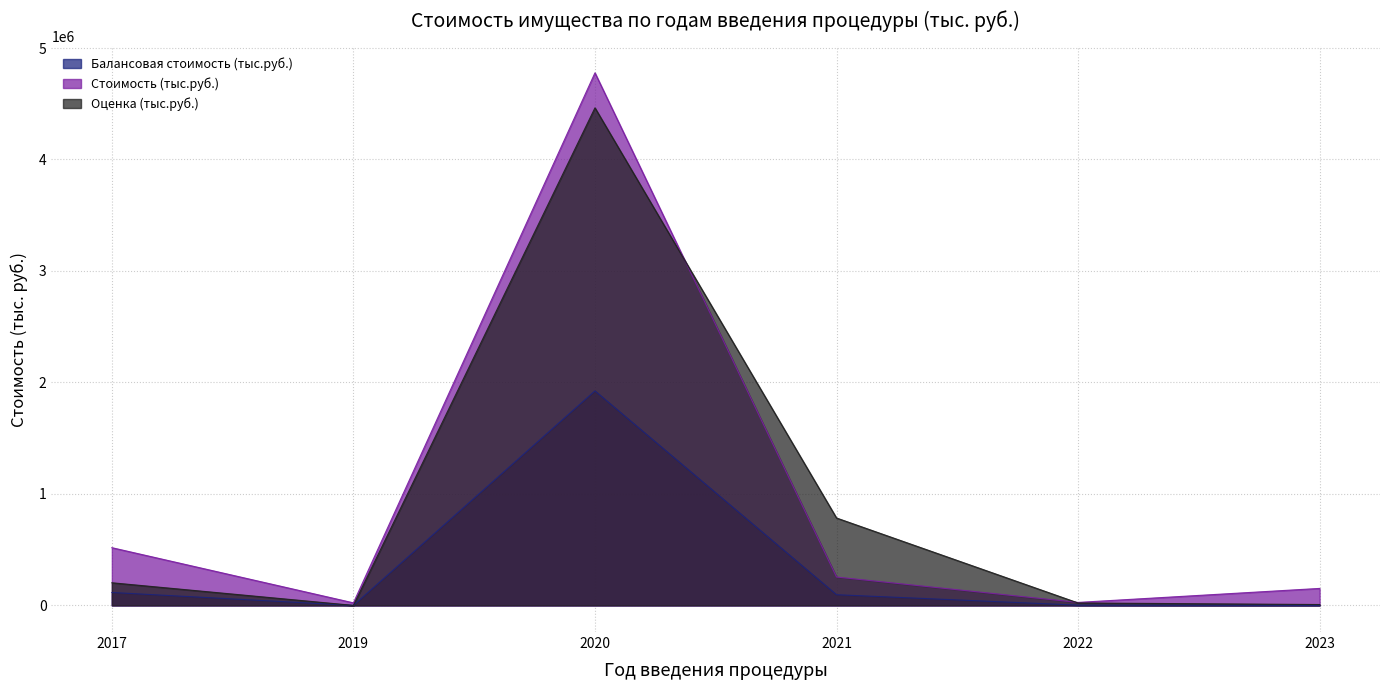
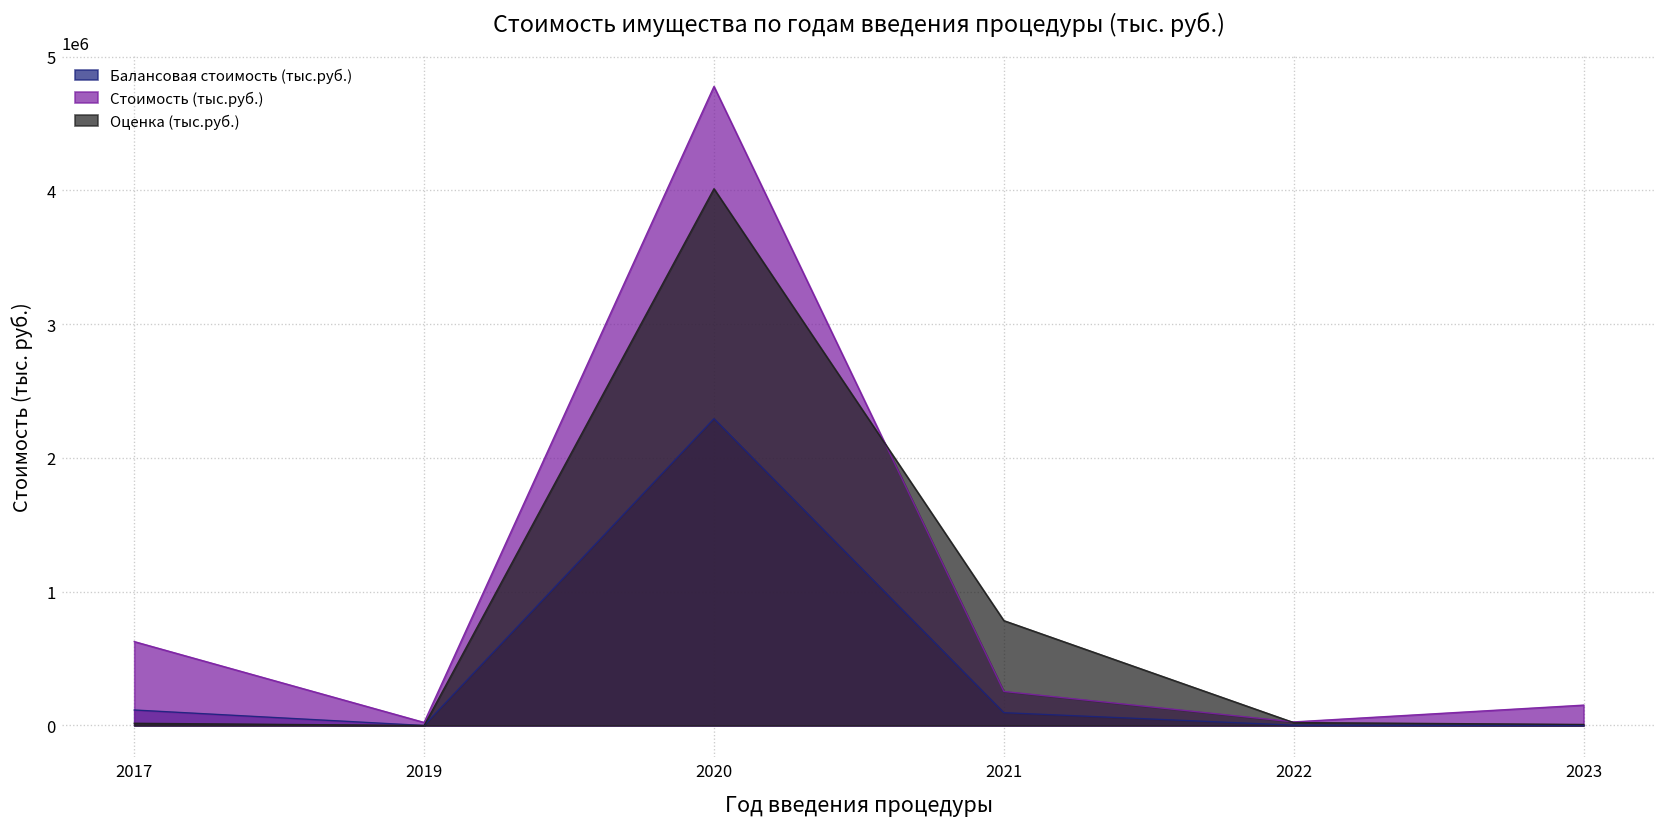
  {
    "Балансовая стоимость (тыс.руб.)": {
      "2017": 120000,
-     "2020": 1920000,
+     "2020": 2290000,
      "2021": 100000
    },
    "Стоимость (тыс.руб.)": {
-     "2017": 520000,
+     "2017": 630000,
      "2020": 4780000,
      "2021": 250000,
      "2023": 150000
    },
    "Оценка (тыс.руб.)": {
-     "2017": 200000,
-     "2020": 4460000,
+     "2017": 20000,
+     "2020": 4010000,
      "2021": 780000
    }
  }
